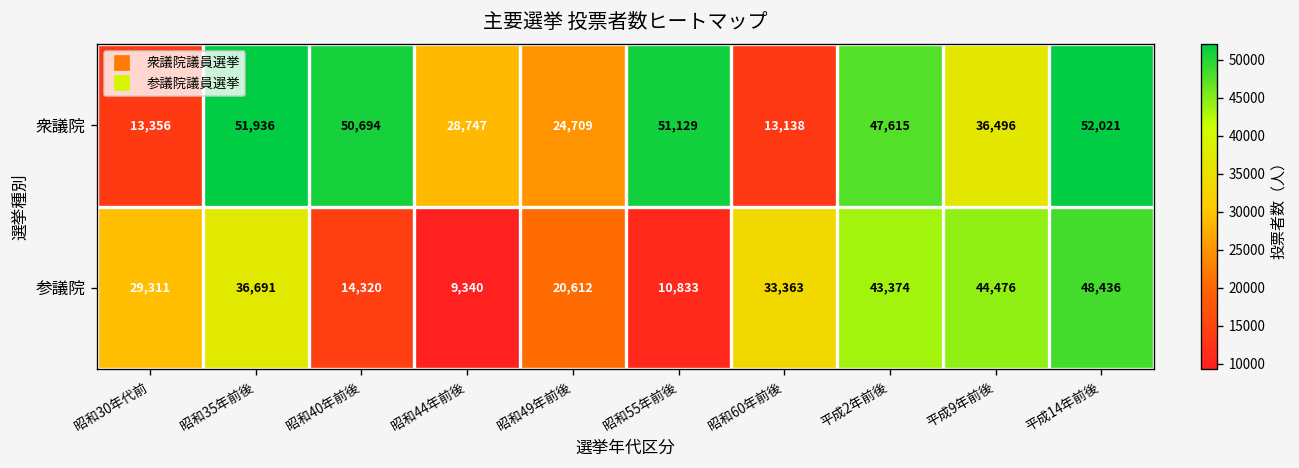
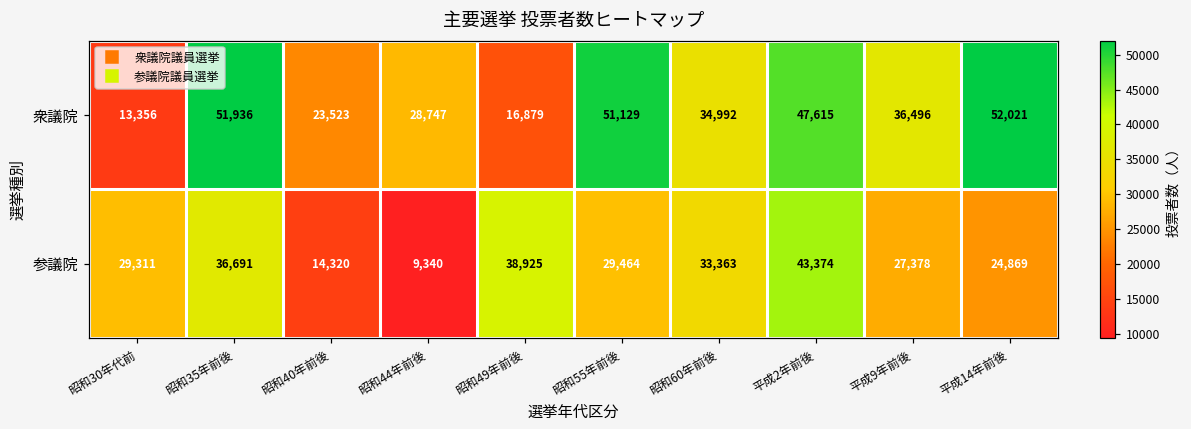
  {
    "衆議院": {
      "昭和30年代前": "13,356",
      "昭和35年前後": "51,936",
-     "昭和40年前後": "50,694",
+     "昭和40年前後": "23,523",
      "昭和44年前後": "28,747",
-     "昭和49年前後": "24,709",
+     "昭和49年前後": "16,879",
      "昭和55年前後": "51,129",
-     "昭和60年前後": "13,138",
+     "昭和60年前後": "34,992",
      "平成2年前後": "47,615",
      "平成9年前後": "36,496",
      "平成14年前後": "52,021"
    },
    "参議院": {
      "昭和30年代前": "29,311",
      "昭和35年前後": "36,691",
      "昭和40年前後": "14,320",
      "昭和44年前後": "9,340",
-     "昭和49年前後": "20,612",
-     "昭和55年前後": "10,833",
+     "昭和49年前後": "38,925",
+     "昭和55年前後": "29,464",
      "昭和60年前後": "33,363",
      "平成2年前後": "43,374",
-     "平成9年前後": "44,476",
-     "平成14年前後": "48,436"
+     "平成9年前後": "27,378",
+     "平成14年前後": "24,869"
    }
  }
